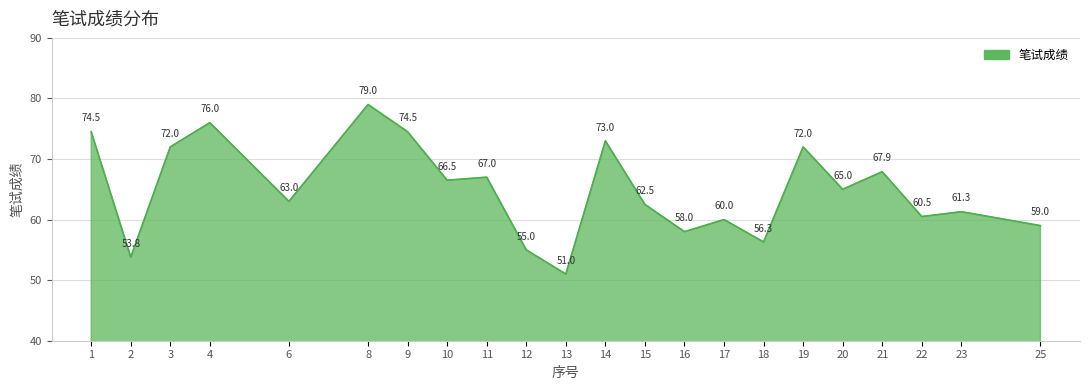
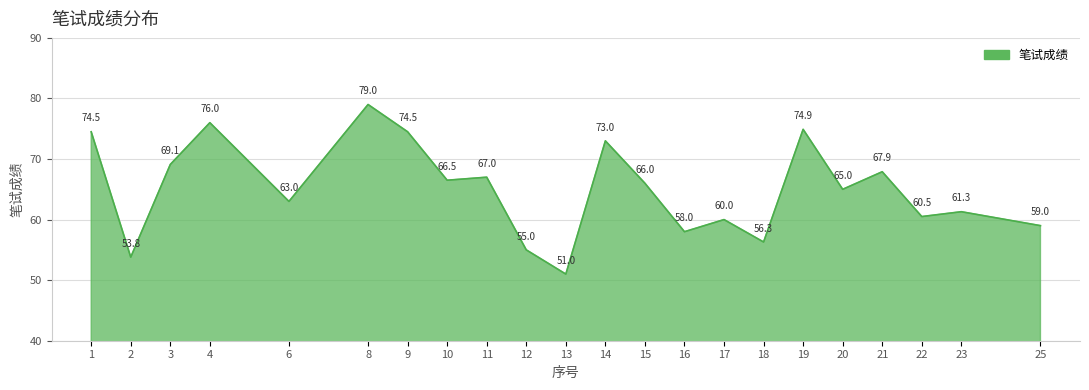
  {
    "1": 74.5,
    "2": 53.8,
-   "3": 72.0,
+   "3": 69.1,
    "4": 76.0,
    "6": 63.0,
    "8": 79.0,
    "9": 74.5,
    "10": 66.5,
    "11": 67.0,
    "12": 55.0,
    "13": 51.0,
    "14": 73.0,
-   "15": 62.5,
+   "15": 66.0,
    "16": 58.0,
    "17": 60.0,
    "18": 56.3,
-   "19": 72.0,
+   "19": 74.9,
    "20": 65.0,
    "21": 67.9,
    "22": 60.5,
    "23": 61.3,
    "25": 59.0
  }
